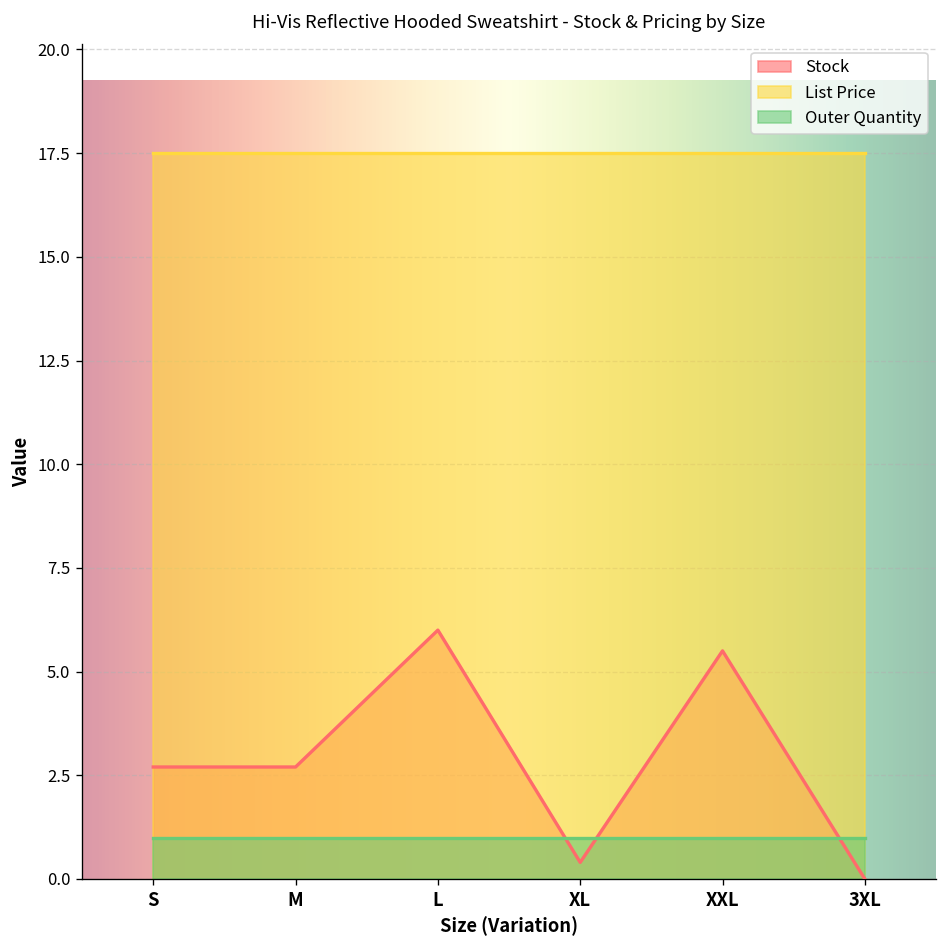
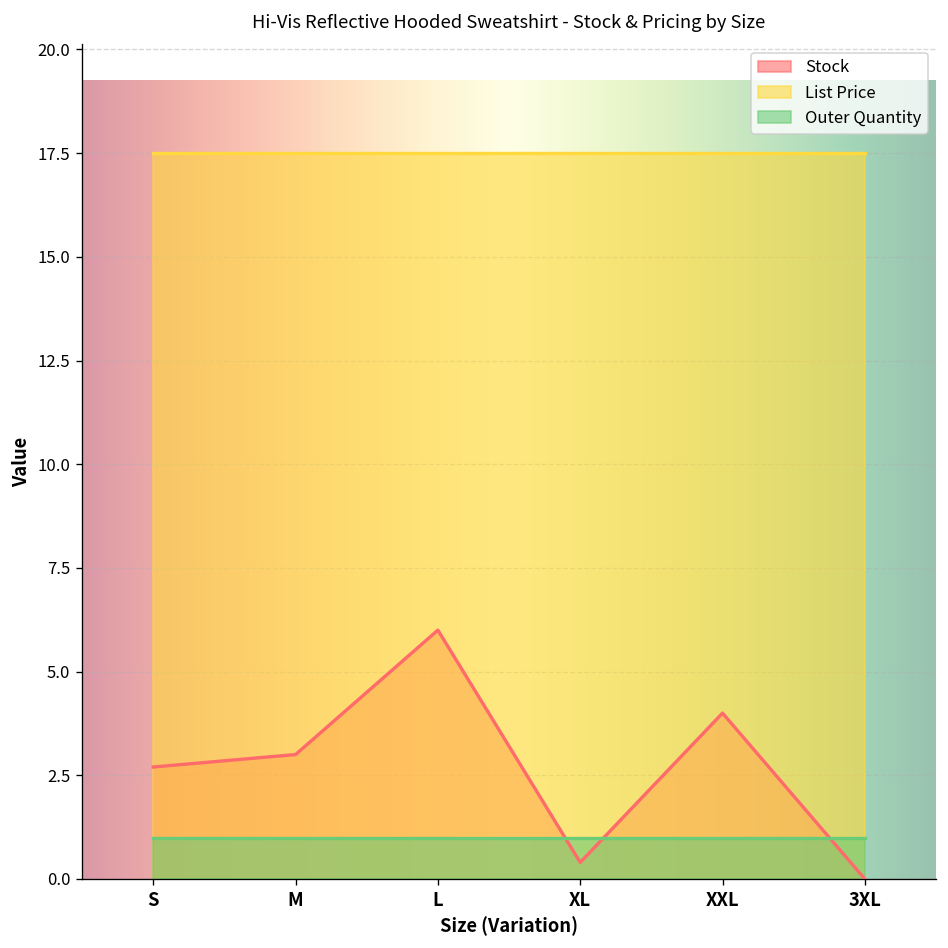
  {
    "Stock": {
      "S": 2.7,
-     "M": 2.7,
+     "M": 3.0,
      "L": 6.0,
      "XL": 0.4,
-     "XXL": 5.5,
+     "XXL": 4.0,
      "3XL": 0.0
    },
    "List Price": {
      "S": 17.5,
      "M": 17.5,
      "L": 17.5,
      "XL": 17.5,
      "XXL": 17.5,
      "3XL": 17.5
    },
    "Outer Quantity": {
      "S": 1.0,
      "M": 1.0,
      "L": 1.0,
      "XL": 1.0,
      "XXL": 1.0,
      "3XL": 1.0
    }
  }
